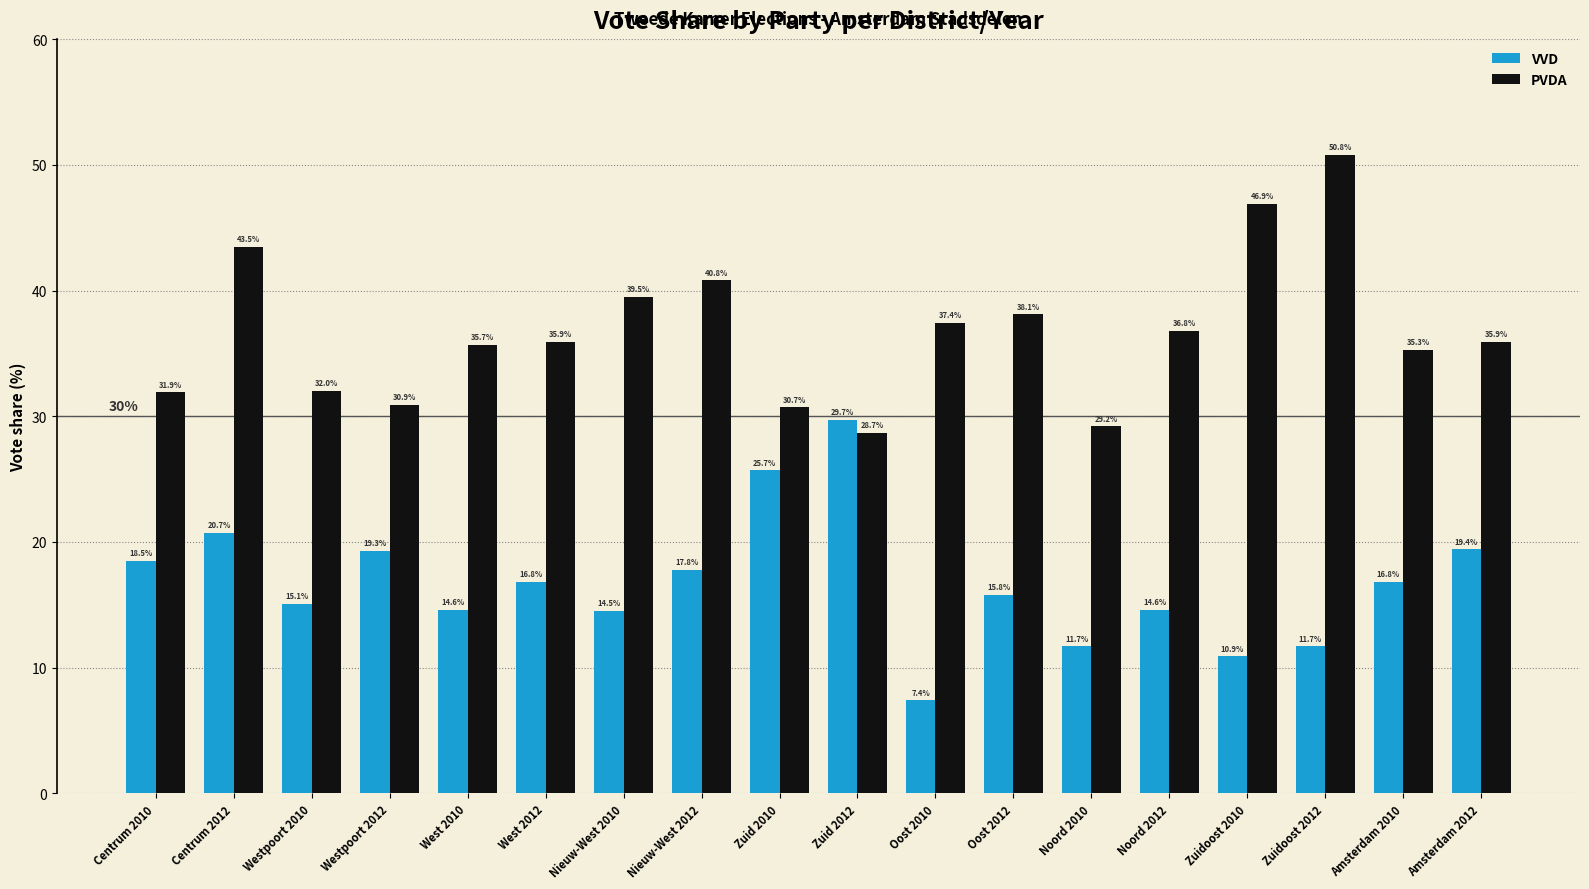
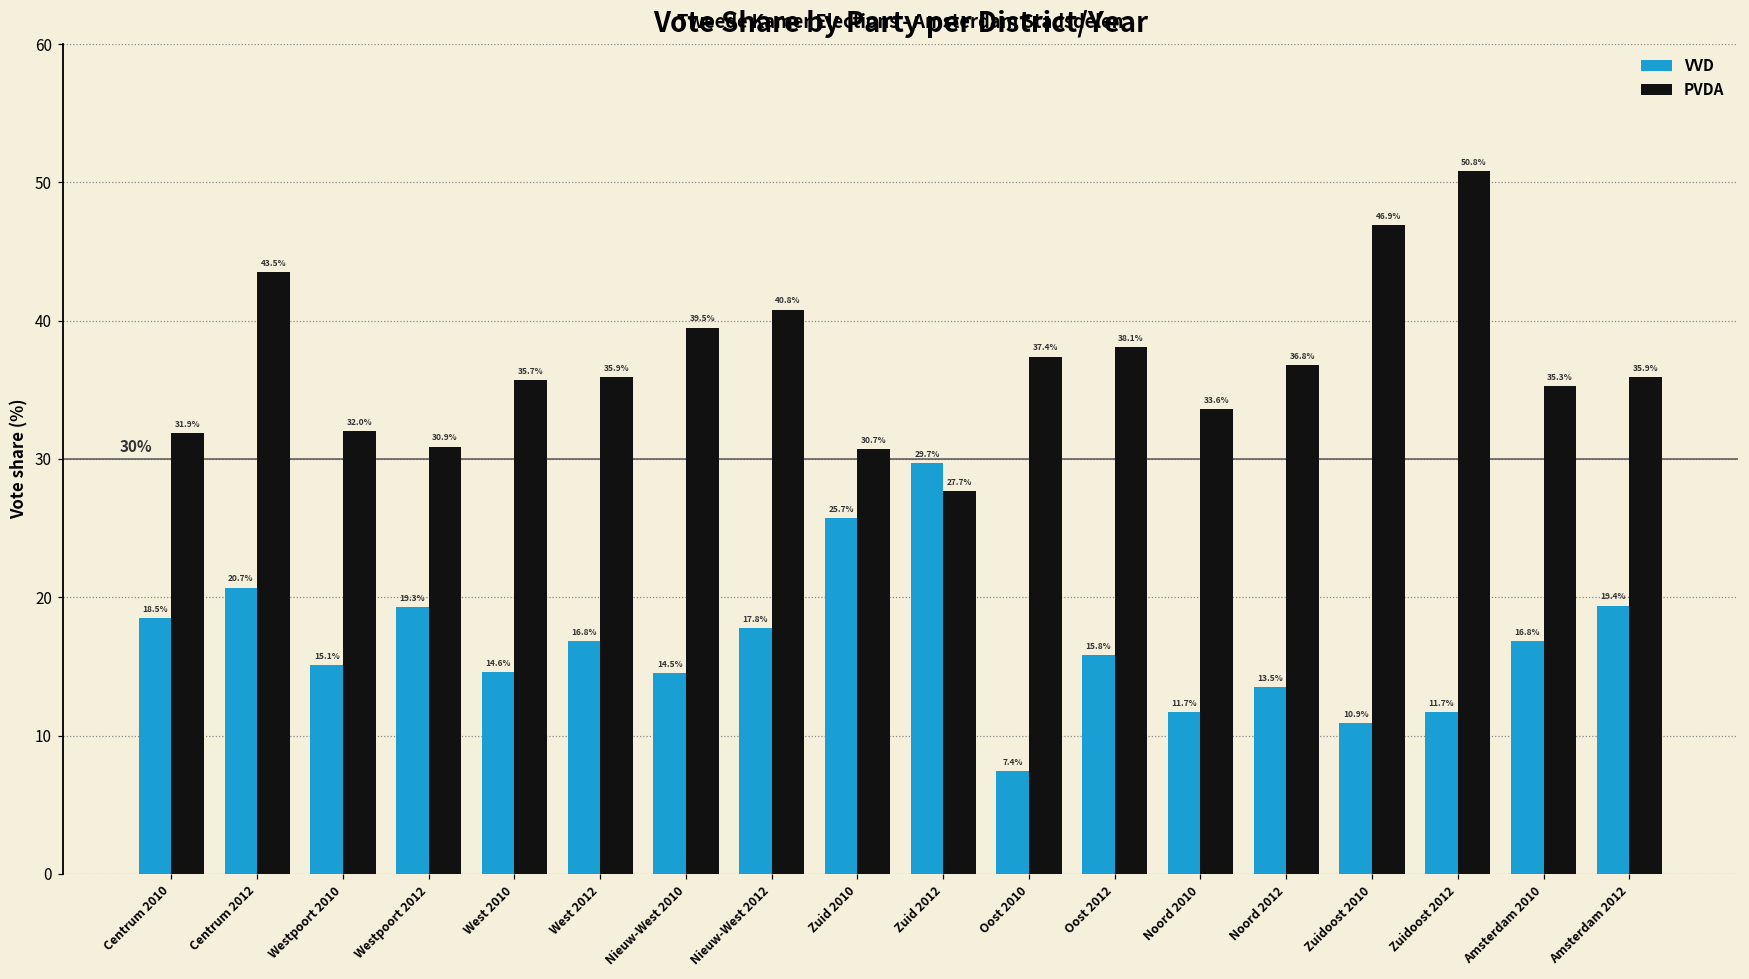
  {
    "VVD": {
      "Centrum 2010": "18.5%",
      "Centrum 2012": "20.7%",
      "Westpoort 2010": "15.1%",
      "Westpoort 2012": "19.3%",
      "West 2010": "14.6%",
      "West 2012": "16.8%",
      "Nieuw-West 2010": "14.5%",
      "Nieuw-West 2012": "17.8%",
      "Zuid 2010": "25.7%",
      "Zuid 2012": "29.7%",
      "Oost 2010": "7.4%",
      "Oost 2012": "15.8%",
      "Noord 2010": "11.7%",
-     "Noord 2012": "14.6%",
+     "Noord 2012": "13.5%",
      "Zuidoost 2010": "10.9%",
      "Zuidoost 2012": "11.7%",
      "Amsterdam 2010": "16.8%",
      "Amsterdam 2012": "19.4%"
    },
    "PVDA": {
      "Centrum 2010": "31.9%",
      "Centrum 2012": "43.5%",
      "Westpoort 2010": "32.0%",
      "Westpoort 2012": "30.9%",
      "West 2010": "35.7%",
      "West 2012": "35.9%",
      "Nieuw-West 2010": "39.5%",
      "Nieuw-West 2012": "40.8%",
      "Zuid 2010": "30.7%",
-     "Zuid 2012": "28.7%",
+     "Zuid 2012": "27.7%",
      "Oost 2010": "37.4%",
      "Oost 2012": "38.1%",
-     "Noord 2010": "29.2%",
+     "Noord 2010": "33.6%",
      "Noord 2012": "36.8%",
      "Zuidoost 2010": "46.9%",
      "Zuidoost 2012": "50.8%",
      "Amsterdam 2010": "35.3%",
      "Amsterdam 2012": "35.9%"
    }
  }
